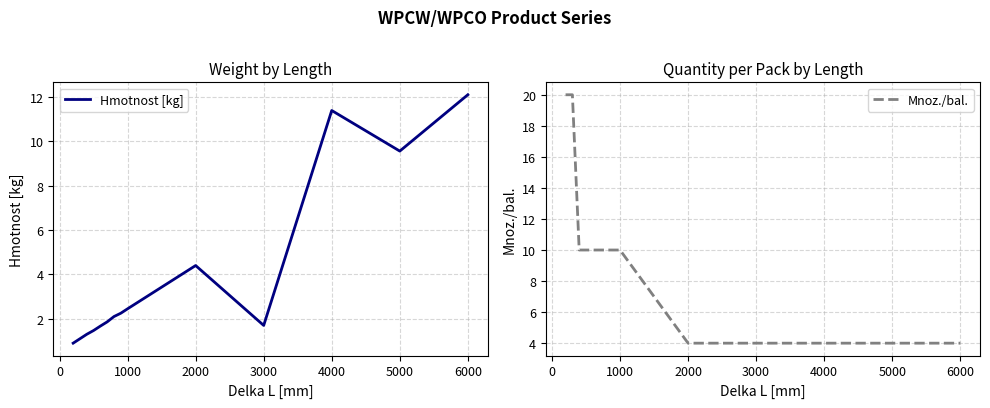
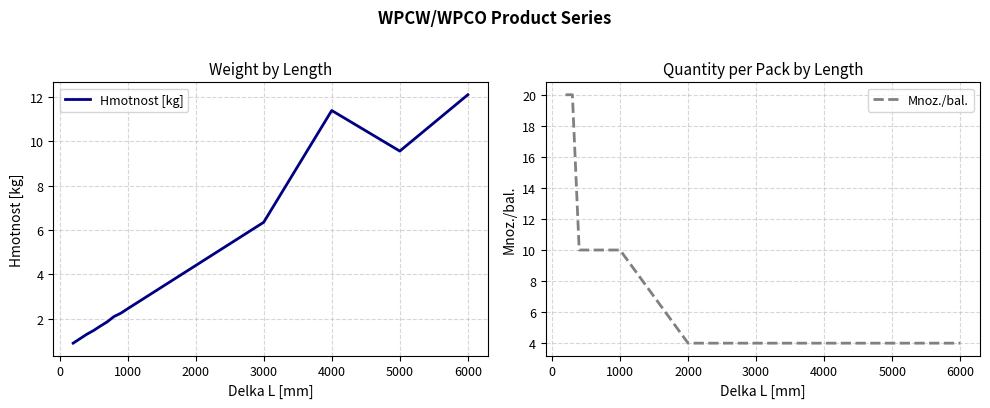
  {
    "Weight by Length": {
      "1000": 2.5,
      "2000": 4.4,
-     "3000": 1.7,
+     "3000": 6.4,
      "4000": 11.4,
      "5000": 9.6,
      "6000": 12.1
    },
    "Quantity per Pack by Length": {
      "1000": 10.0,
      "2000": 4.0,
      "3000": 4.0,
      "4000": 4.0,
      "5000": 4.0,
      "6000": 4.0
    }
  }
